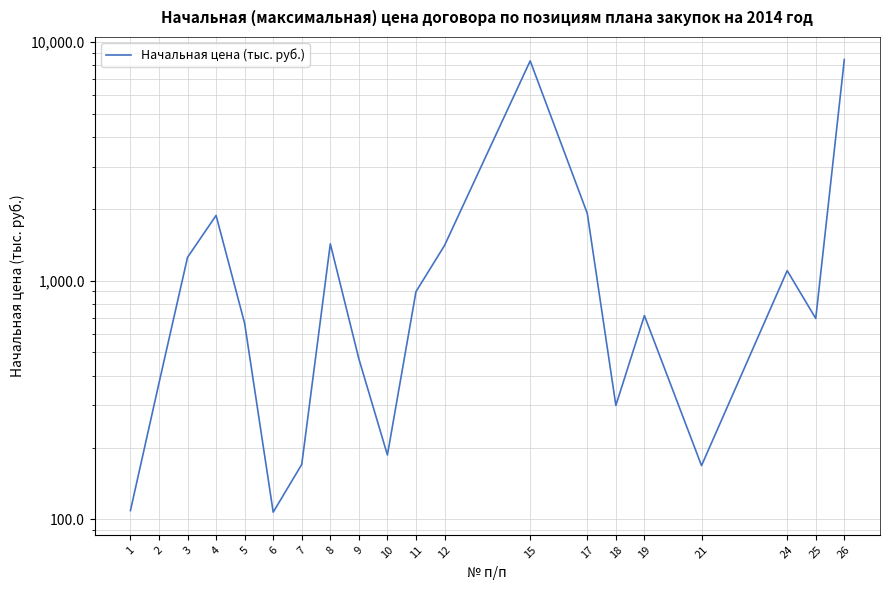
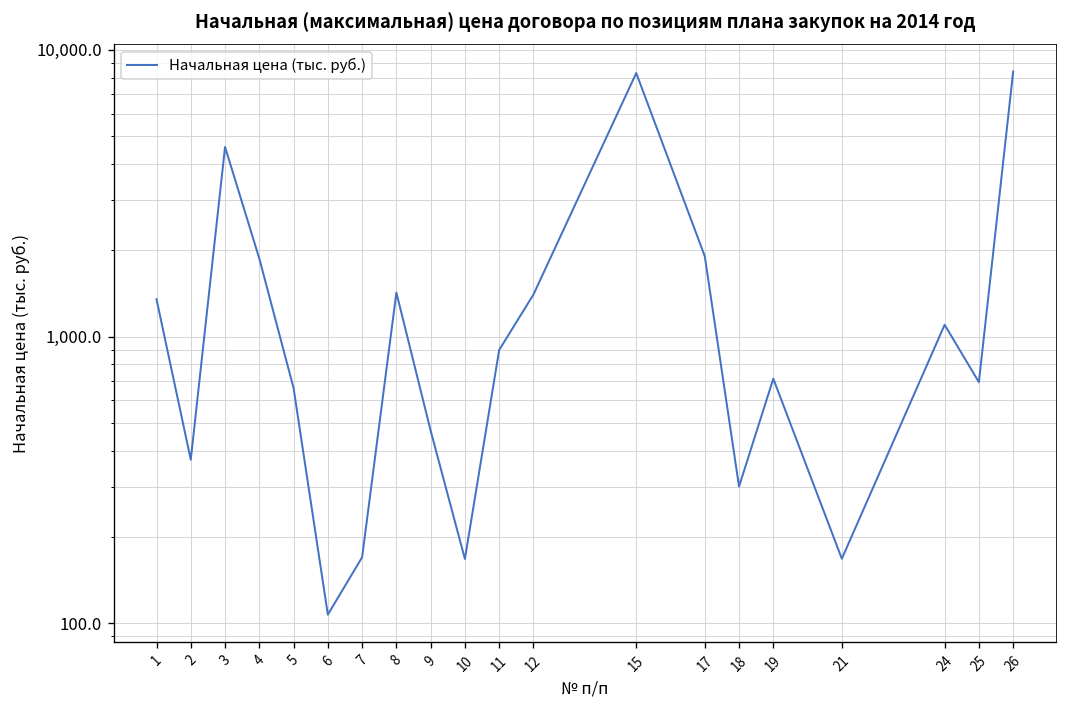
  {
-   "1": "110",
+   "1": "1,400",
    "2": "370",
-   "3": "1,300",
+   "3": "4,600",
    "4": "1,900",
    "5": "660",
    "6": "110",
    "7": "170",
    "8": "1,400",
    "9": "470",
-   "10": "190",
+   "10": "170",
    "11": "900",
    "12": "1,400",
    "15": "8,300",
    "17": "1,900",
    "18": "300",
    "19": "710",
    "21": "170",
    "24": "1,100",
    "25": "690",
    "26": "8,400"
  }
